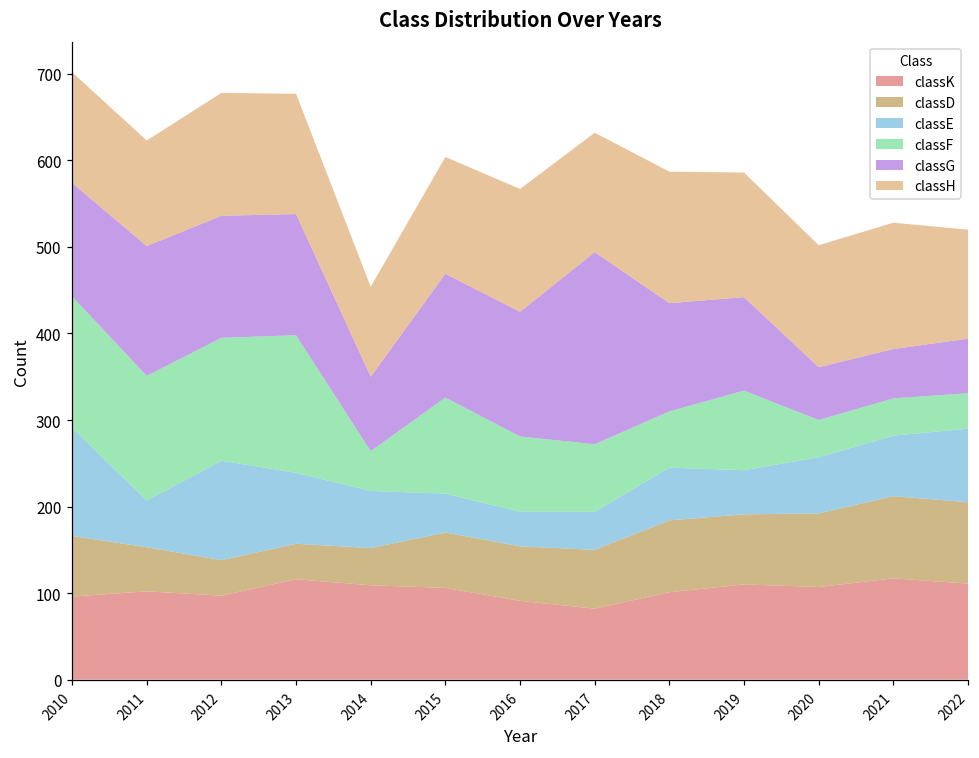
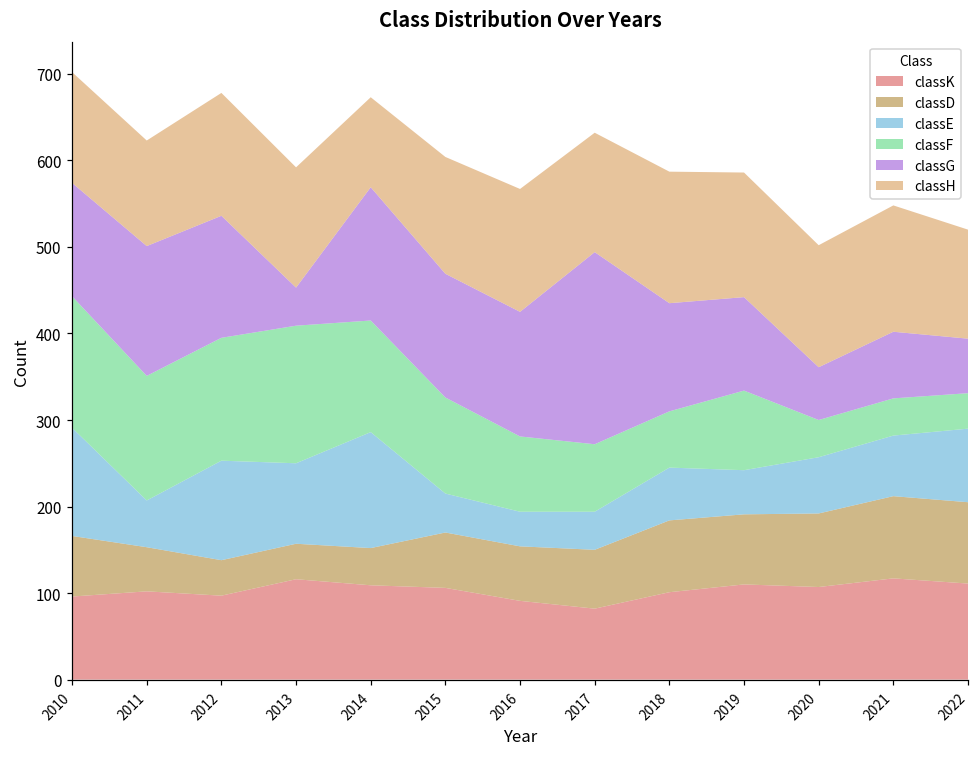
  {
    "classE": {
      "2010": 130,
      "2011": 50,
      "2012": 120,
-     "2013": 80,
-     "2014": 70,
+     "2013": 90,
+     "2014": 130,
      "2015": 50,
      "2016": 40,
      "2017": 40,
      "2018": 60,
      "2019": 50,
      "2020": 70,
      "2021": 70,
      "2022": 90
    },
    "classF": {
      "2010": 150,
      "2011": 140,
      "2012": 140,
      "2013": 160,
-     "2014": 50,
+     "2014": 130,
      "2015": 110,
      "2016": 90,
      "2017": 80,
      "2018": 70,
      "2019": 90,
      "2020": 40,
      "2021": 40,
      "2022": 40
    },
    "classG": {
      "2010": 130,
      "2011": 150,
      "2012": 140,
-     "2013": 140,
-     "2014": 90,
+     "2013": 40,
+     "2014": 150,
      "2015": 140,
      "2016": 140,
      "2017": 220,
      "2018": 130,
      "2019": 110,
      "2020": 60,
-     "2021": 60,
+     "2021": 80,
      "2022": 60
    }
  }
